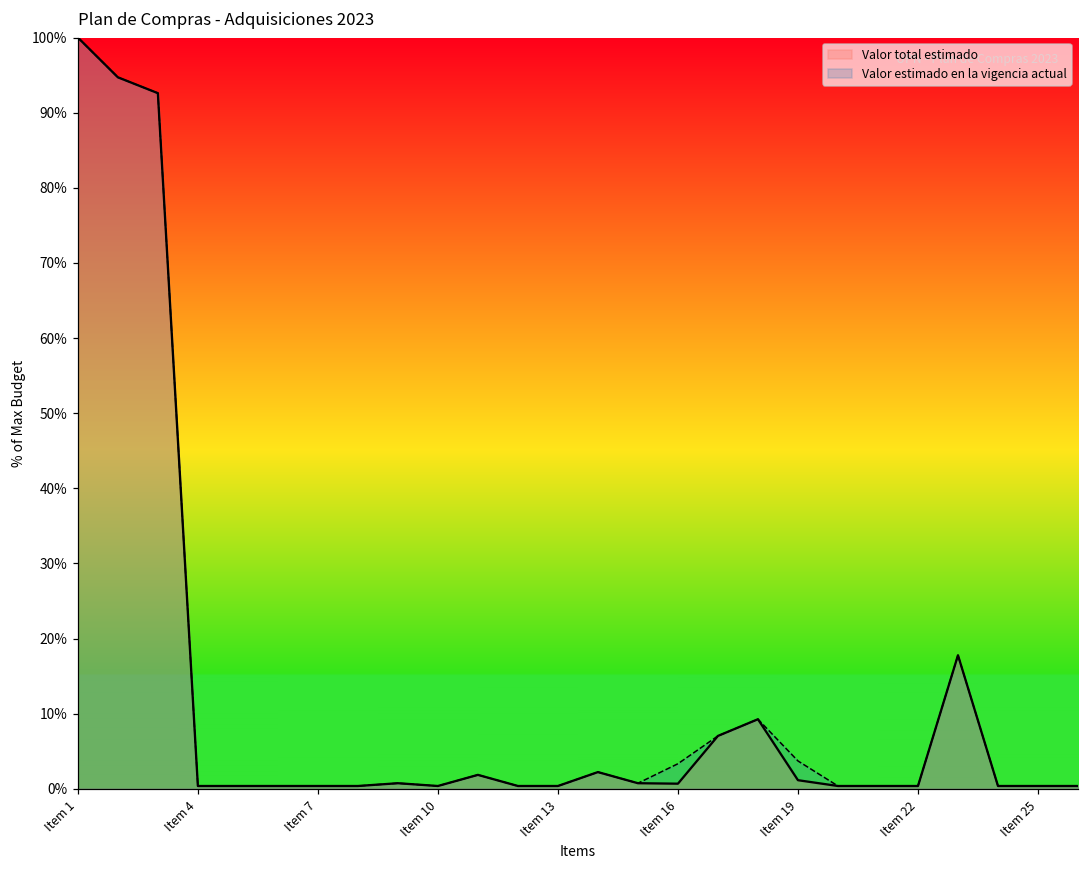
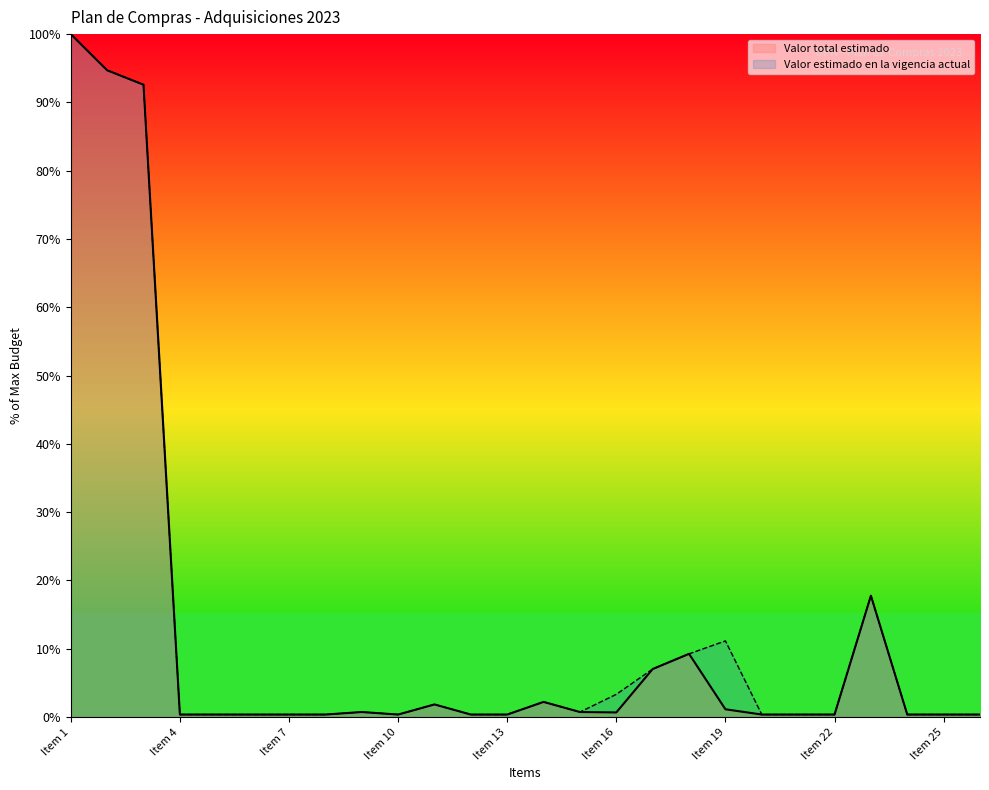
  {
    "Valor total estimado": {
      "Item 16": "1%",
      "Item 19": "1%"
    },
    "Valor estimado en la vigencia actual": {
      "Item 16": "3%",
-     "Item 19": "4%"
+     "Item 19": "11%"
    }
  }
